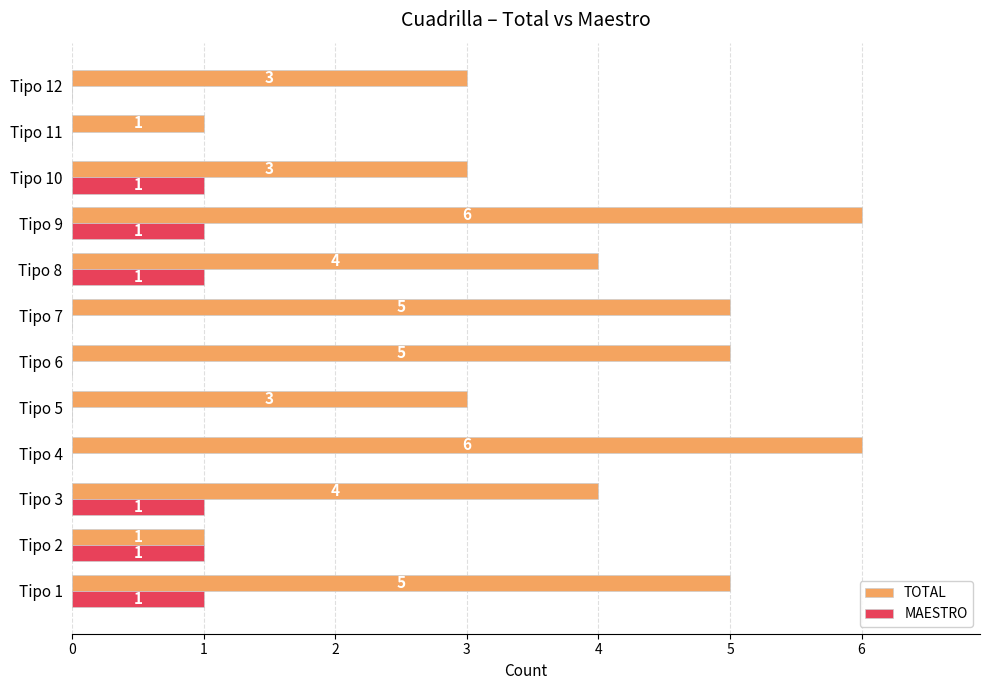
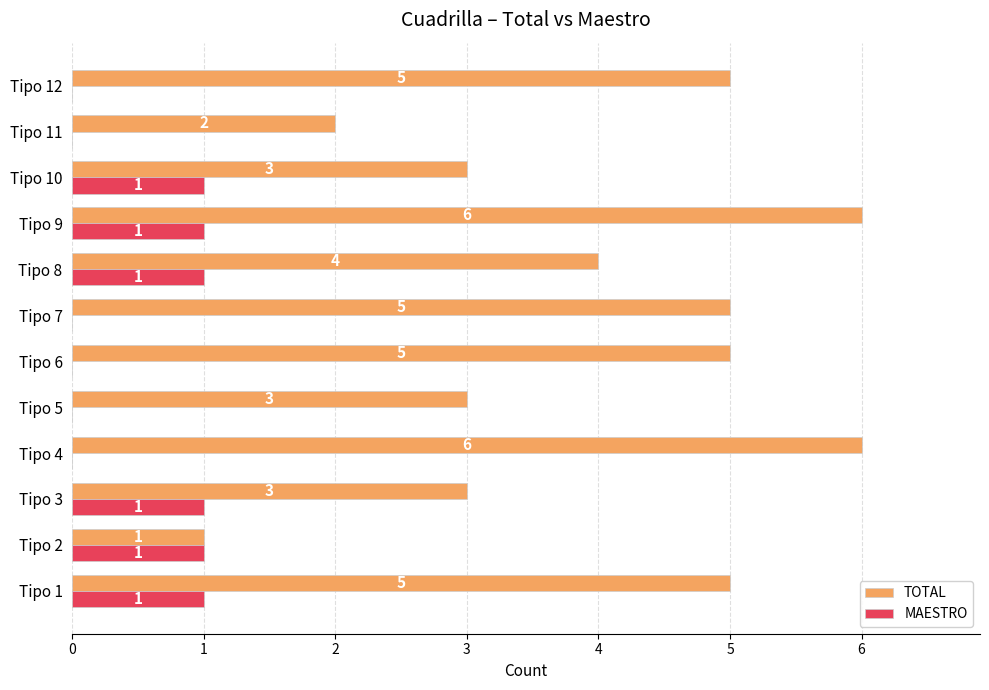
  {
    "TOTAL": {
-     "Tipo 12": 3,
-     "Tipo 11": 1,
+     "Tipo 12": 5,
+     "Tipo 11": 2,
      "Tipo 10": 3,
      "Tipo 9": 6,
      "Tipo 8": 4,
      "Tipo 7": 5,
      "Tipo 6": 5,
      "Tipo 5": 3,
      "Tipo 4": 6,
-     "Tipo 3": 4,
+     "Tipo 3": 3,
      "Tipo 2": 1,
      "Tipo 1": 5
    },
    "MAESTRO": {
      "Tipo 10": 1,
      "Tipo 9": 1,
      "Tipo 8": 1,
      "Tipo 3": 1,
      "Tipo 2": 1,
      "Tipo 1": 1
    }
  }
